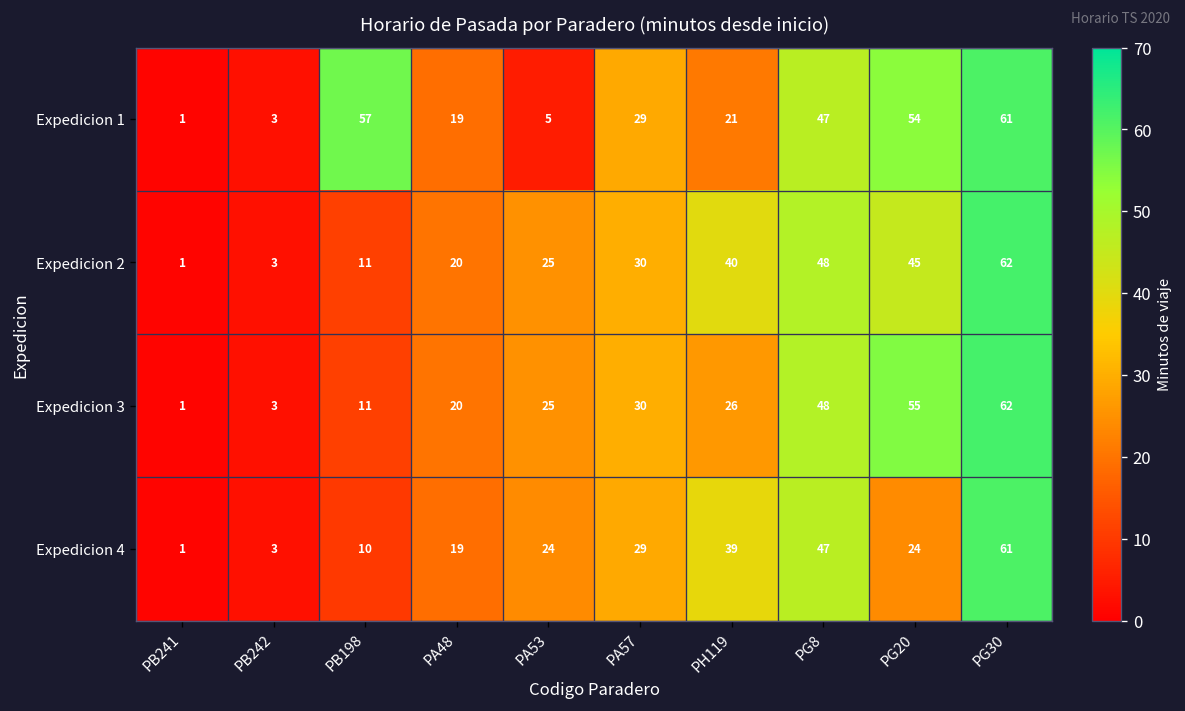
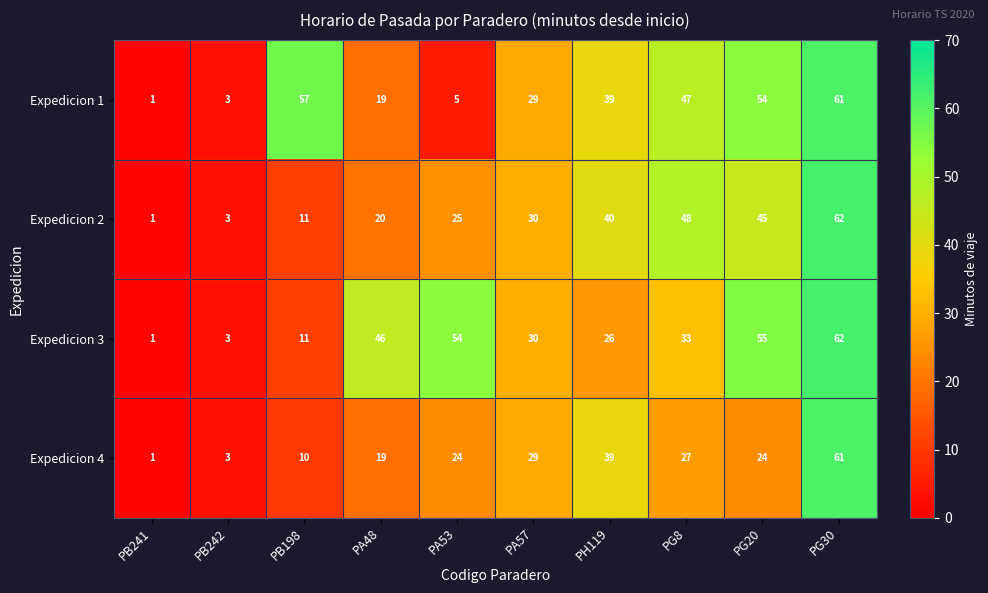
  {
    "Expedicion 1": {
      "PB241": 1,
      "PB242": 3,
      "PB198": 57,
      "PA48": 19,
      "PA53": 5,
      "PA57": 29,
-     "PH119": 21,
+     "PH119": 39,
      "PG8": 47,
      "PG20": 54,
      "PG30": 61
    },
    "Expedicion 2": {
      "PB241": 1,
      "PB242": 3,
      "PB198": 11,
      "PA48": 20,
      "PA53": 25,
      "PA57": 30,
      "PH119": 40,
      "PG8": 48,
      "PG20": 45,
      "PG30": 62
    },
    "Expedicion 3": {
      "PB241": 1,
      "PB242": 3,
      "PB198": 11,
-     "PA48": 20,
-     "PA53": 25,
+     "PA48": 46,
+     "PA53": 54,
      "PA57": 30,
      "PH119": 26,
-     "PG8": 48,
+     "PG8": 33,
      "PG20": 55,
      "PG30": 62
    },
    "Expedicion 4": {
      "PB241": 1,
      "PB242": 3,
      "PB198": 10,
      "PA48": 19,
      "PA53": 24,
      "PA57": 29,
      "PH119": 39,
-     "PG8": 47,
+     "PG8": 27,
      "PG20": 24,
      "PG30": 61
    }
  }
